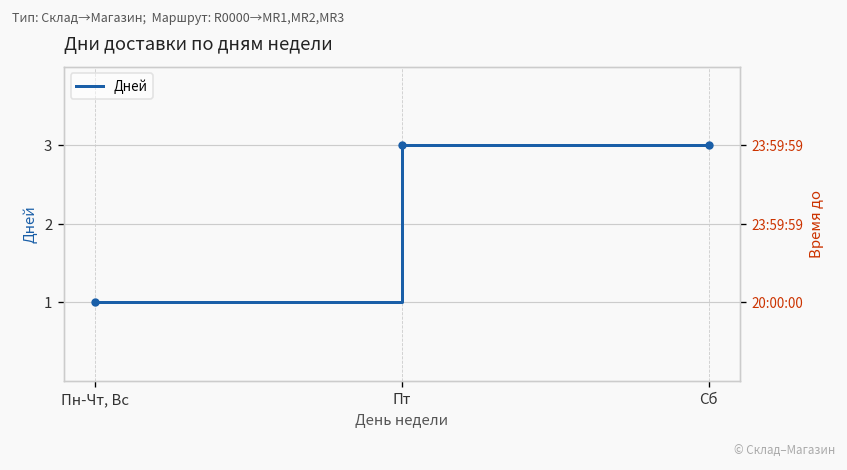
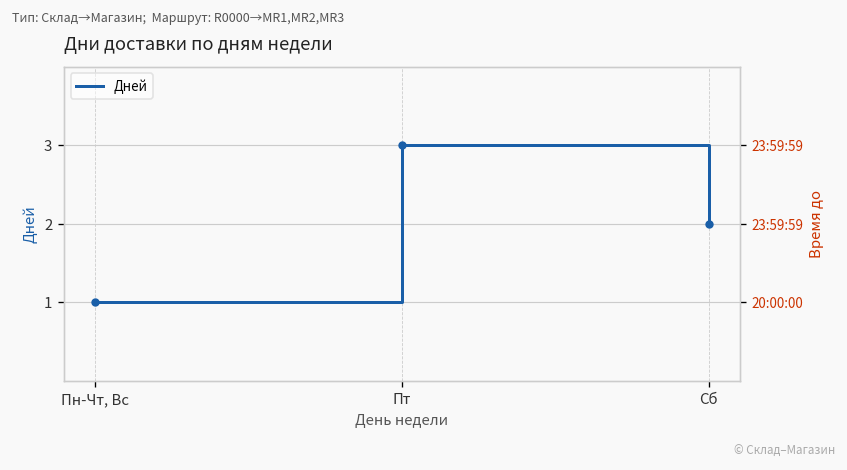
  {
    "Пн-Чт, Вс": 1,
    "Пт": 3,
-   "Сб": 3
+   "Сб": 2
  }
